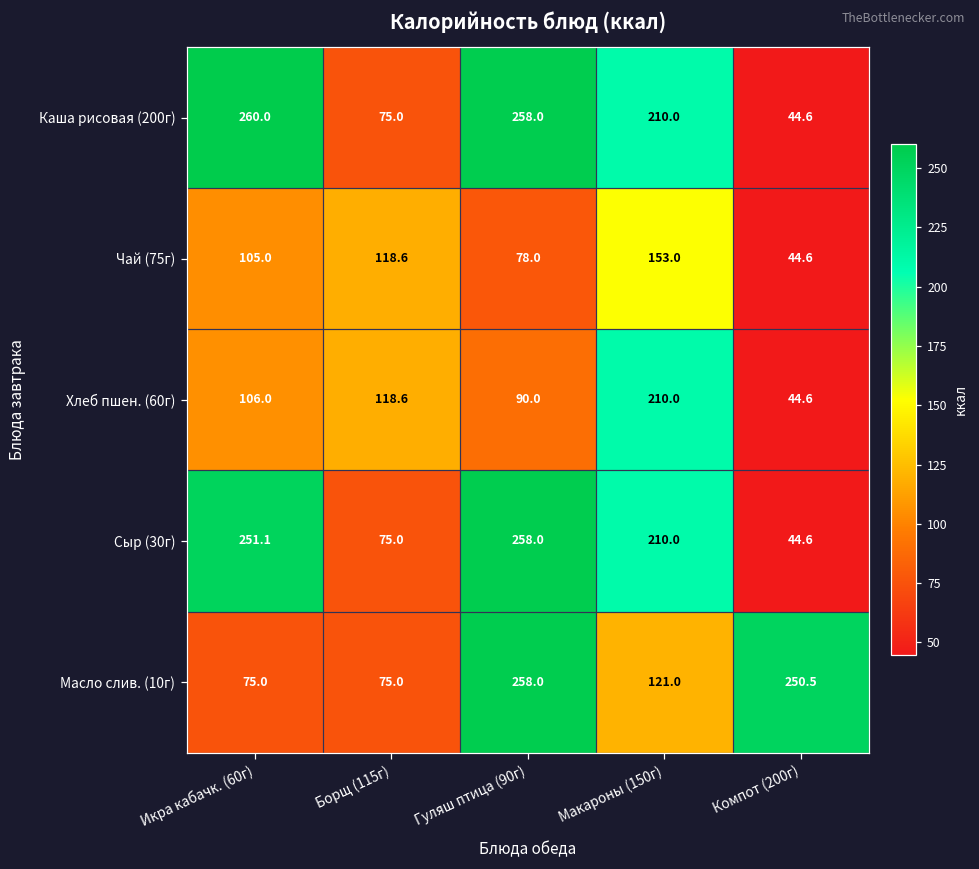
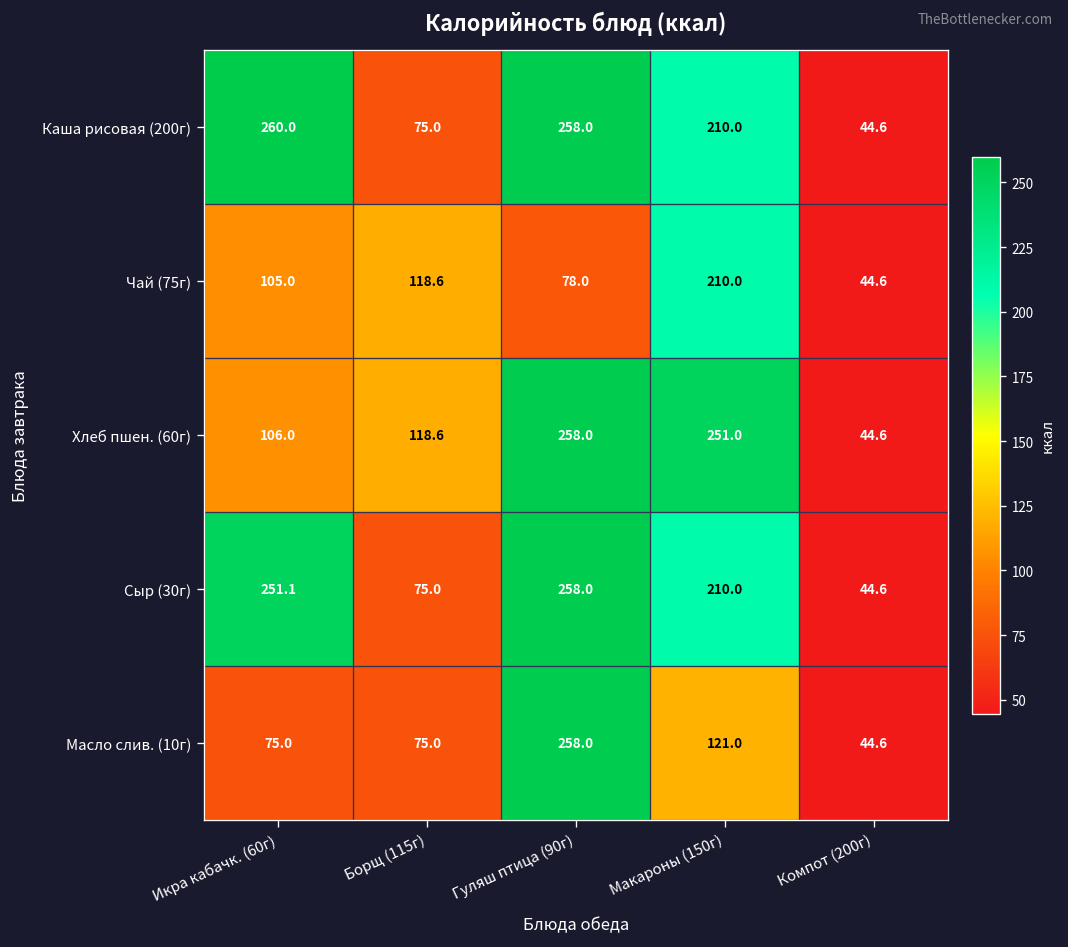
  {
    "Каша рисовая (200г)": {
      "Икра кабачк. (60г)": 260.0,
      "Борщ (115г)": 75.0,
      "Гуляш птица (90г)": 258.0,
      "Макароны (150г)": 210.0,
      "Компот (200г)": 44.6
    },
    "Чай (75г)": {
      "Икра кабачк. (60г)": 105.0,
      "Борщ (115г)": 118.6,
      "Гуляш птица (90г)": 78.0,
-     "Макароны (150г)": 153.0,
+     "Макароны (150г)": 210.0,
      "Компот (200г)": 44.6
    },
    "Хлеб пшен. (60г)": {
      "Икра кабачк. (60г)": 106.0,
      "Борщ (115г)": 118.6,
-     "Гуляш птица (90г)": 90.0,
-     "Макароны (150г)": 210.0,
+     "Гуляш птица (90г)": 258.0,
+     "Макароны (150г)": 251.0,
      "Компот (200г)": 44.6
    },
    "Сыр (30г)": {
      "Икра кабачк. (60г)": 251.1,
      "Борщ (115г)": 75.0,
      "Гуляш птица (90г)": 258.0,
      "Макароны (150г)": 210.0,
      "Компот (200г)": 44.6
    },
    "Масло слив. (10г)": {
      "Икра кабачк. (60г)": 75.0,
      "Борщ (115г)": 75.0,
      "Гуляш птица (90г)": 258.0,
      "Макароны (150г)": 121.0,
-     "Компот (200г)": 250.5
+     "Компот (200г)": 44.6
    }
  }
